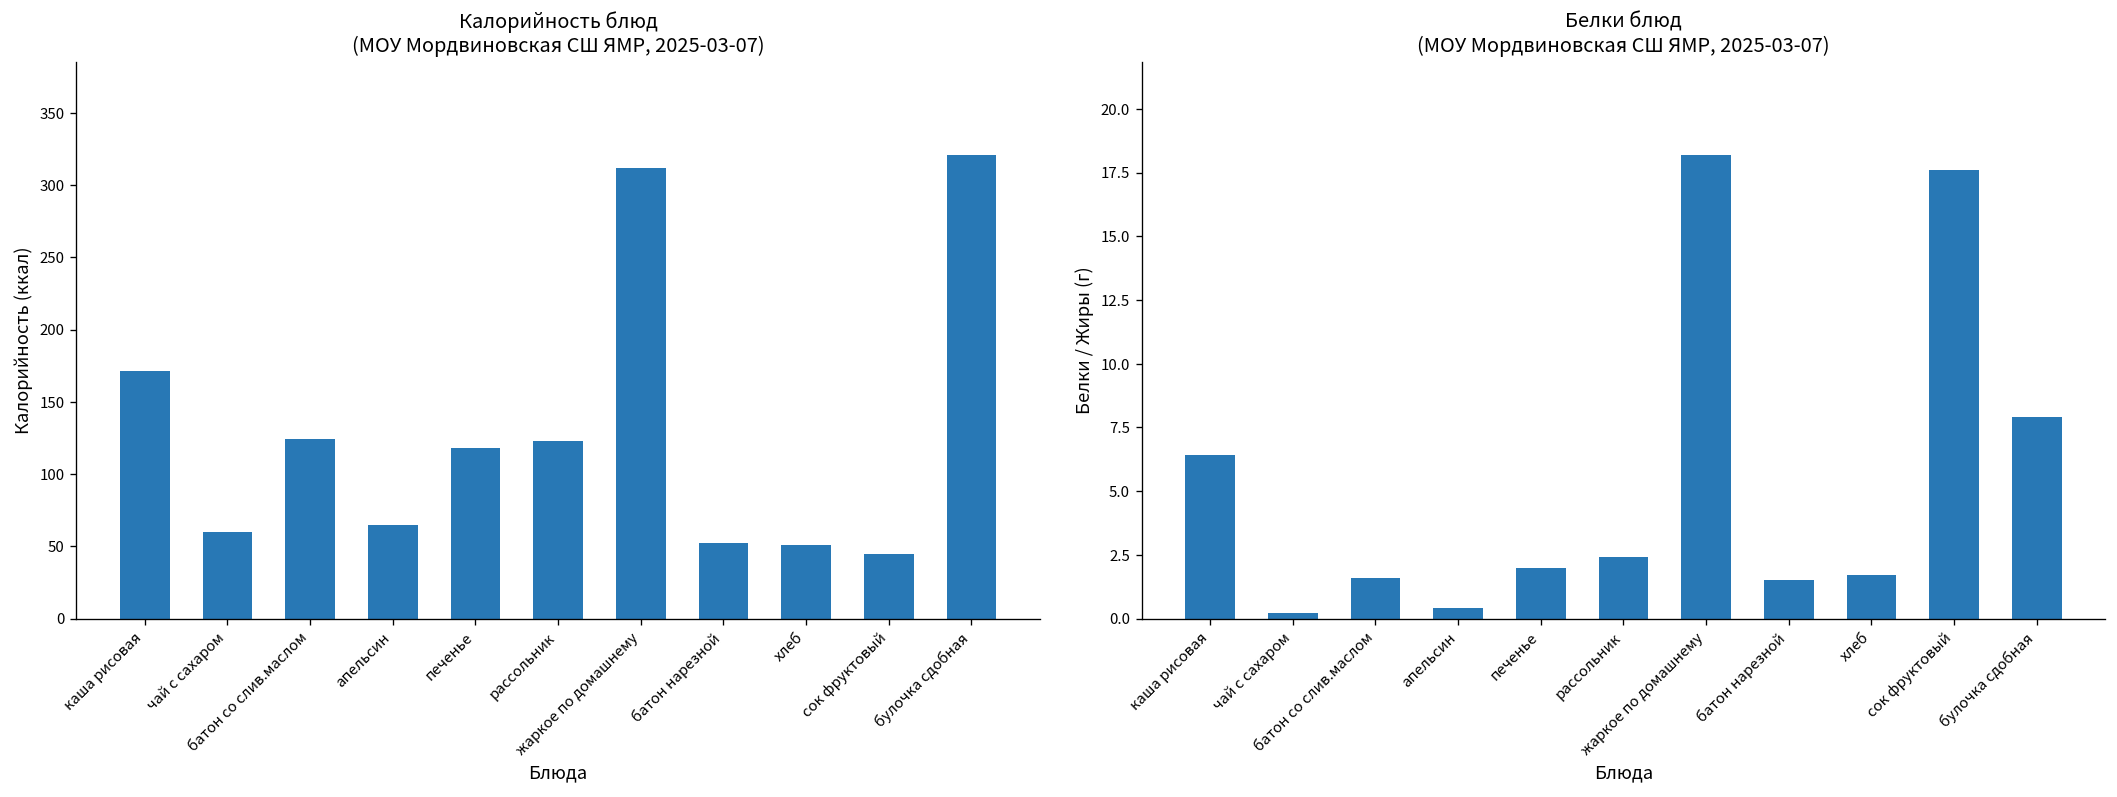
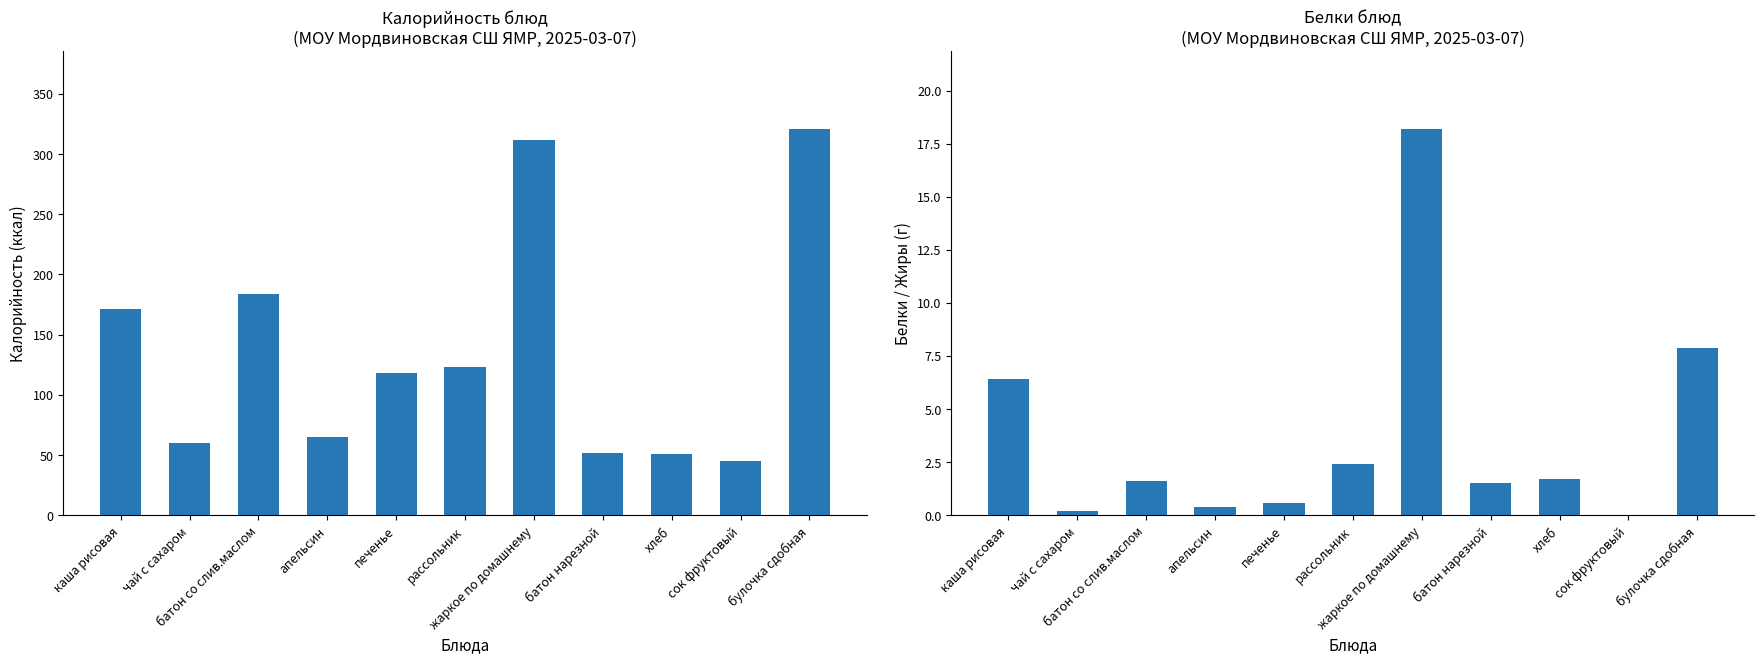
  {
    "Калорийность блюд (МОУ Мордвиновская СШ ЯМР, 2025-03-07)": {
      "каша рисовая": 171,
      "чай с сахаром": 60,
-     "батон со слив.маслом": 124,
+     "батон со слив.маслом": 184,
      "апельсин": 65,
      "печенье": 118,
      "рассольник": 123,
      "жаркое по домашнему": 312,
      "батон нарезной": 52,
      "хлеб": 51,
      "сок фруктовый": 45,
      "булочка сдобная": 321
    },
    "Белки блюд (МОУ Мордвиновская СШ ЯМР, 2025-03-07)": {
      "каша рисовая": 6.4,
      "чай с сахаром": 0.2,
      "батон со слив.маслом": 1.6,
      "апельсин": 0.4,
-     "печенье": 2.0,
+     "печенье": 0.6,
      "рассольник": 2.4,
      "жаркое по домашнему": 18.2,
      "батон нарезной": 1.5,
      "хлеб": 1.7,
-     "сок фруктовый": 17.6,
+     "сок фруктовый": 0.0,
      "булочка сдобная": 7.9
    }
  }
